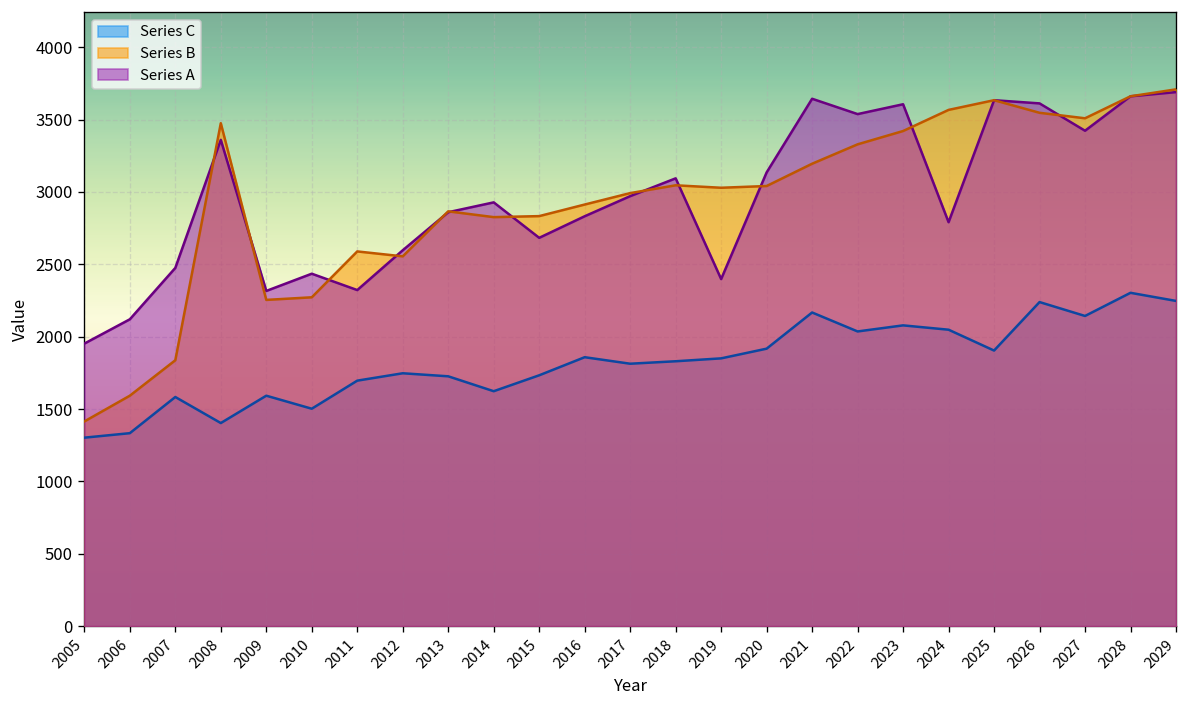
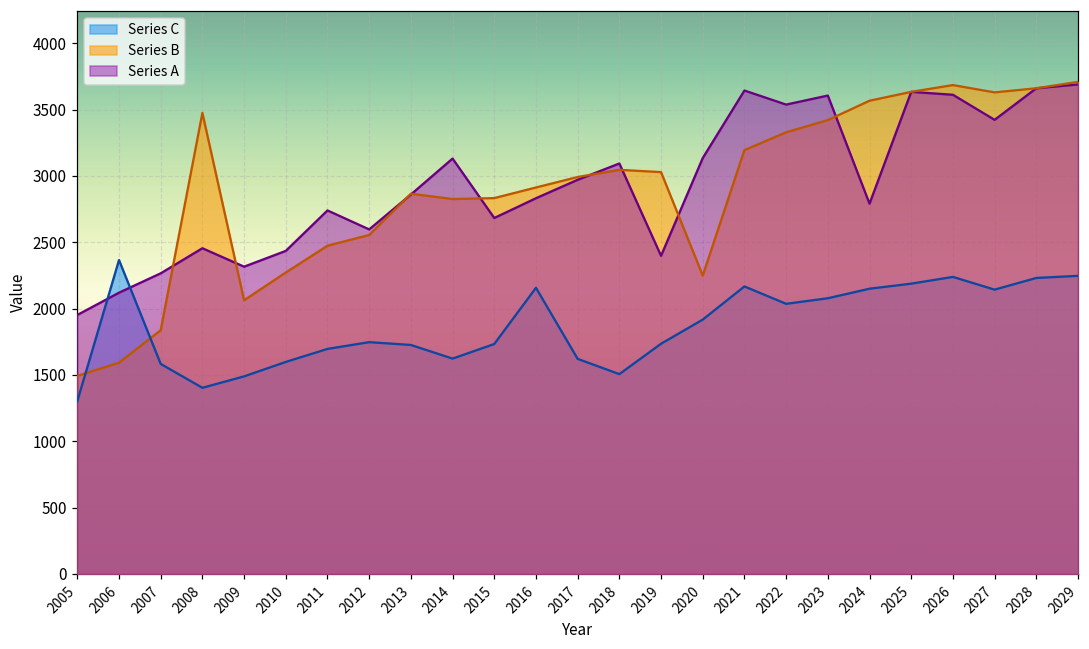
  {
    "Series C": {
      "2005": 1300,
-     "2006": 1330,
+     "2006": 2370,
      "2007": 1580,
      "2008": 1400,
-     "2009": 1590,
-     "2010": 1500,
+     "2009": 1490,
+     "2010": 1600,
      "2011": 1700,
      "2012": 1750,
      "2013": 1730,
      "2014": 1620,
      "2015": 1730,
-     "2016": 1860,
-     "2017": 1810,
-     "2018": 1830,
-     "2019": 1850,
+     "2016": 2160,
+     "2017": 1620,
+     "2018": 1510,
+     "2019": 1740,
      "2020": 1920,
      "2021": 2170,
      "2022": 2040,
      "2023": 2080,
-     "2024": 2050,
-     "2025": 1900,
+     "2024": 2150,
+     "2025": 2190,
      "2026": 2240,
      "2027": 2140,
-     "2028": 2300,
+     "2028": 2230,
      "2029": 2250
    },
    "Series B": {
-     "2005": 1410,
+     "2005": 1490,
      "2006": 1590,
      "2007": 1840,
      "2008": 3480,
-     "2009": 2250,
+     "2009": 2060,
      "2010": 2270,
-     "2011": 2590,
+     "2011": 2470,
      "2012": 2560,
      "2014": 2830,
      "2015": 2830,
      "2016": 2910,
      "2017": 2990,
      "2018": 3050,
      "2019": 3030,
-     "2020": 3040,
+     "2020": 2250,
      "2021": 3200,
      "2022": 3330,
      "2023": 3420,
      "2024": 3570,
-     "2026": 3550,
-     "2027": 3510
+     "2026": 3690,
+     "2027": 3630
    },
    "Series A": {
      "2005": 1950,
      "2006": 2120,
-     "2007": 2480,
-     "2008": 3360,
+     "2007": 2270,
+     "2008": 2460,
      "2009": 2320,
      "2010": 2440,
-     "2011": 2320,
+     "2011": 2740,
      "2012": 2600,
-     "2014": 2930,
+     "2014": 3130,
      "2015": 2680,
      "2016": 2830,
      "2017": 2970,
      "2018": 3090,
      "2019": 2400,
      "2020": 3140,
      "2021": 3640,
      "2022": 3540,
      "2023": 3610,
      "2024": 2790,
      "2026": 3610,
      "2027": 3420
    }
  }
